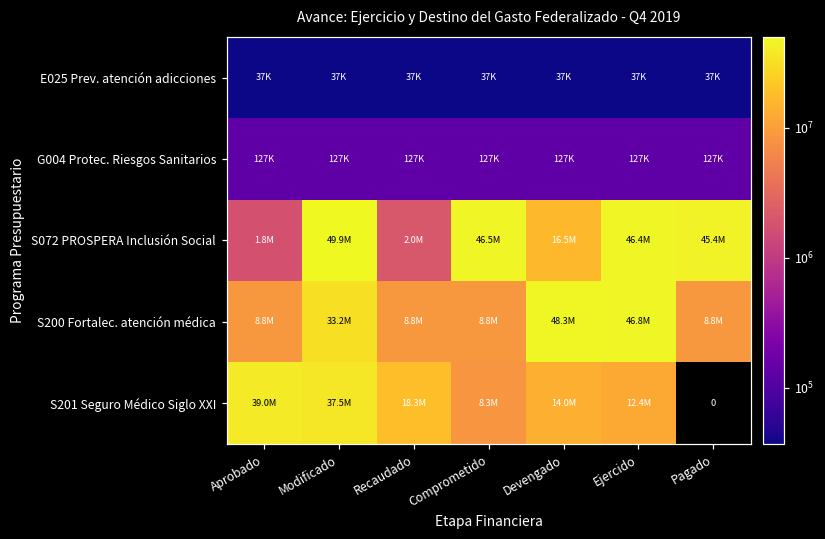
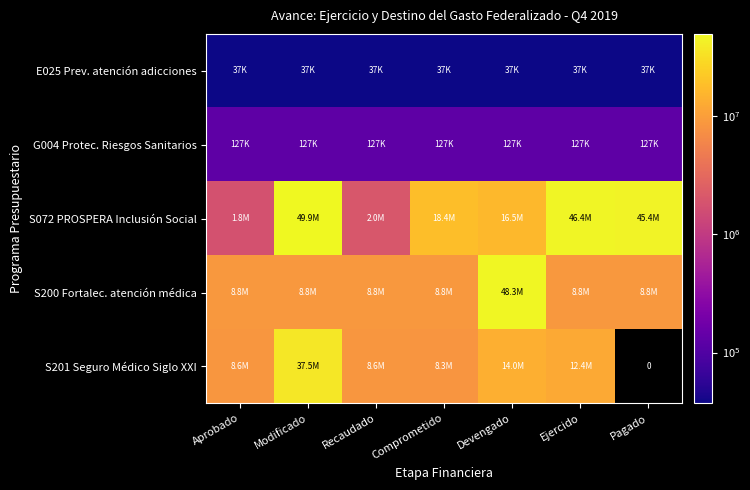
  {
    "E025 Prev. atención adicciones": {
      "Aprobado": "37K",
      "Modificado": "37K",
      "Recaudado": "37K",
      "Comprometido": "37K",
      "Devengado": "37K",
      "Ejercido": "37K",
      "Pagado": "37K"
    },
    "G004 Protec. Riesgos Sanitarios": {
      "Aprobado": "127K",
      "Modificado": "127K",
      "Recaudado": "127K",
      "Comprometido": "127K",
      "Devengado": "127K",
      "Ejercido": "127K",
      "Pagado": "127K"
    },
    "S072 PROSPERA Inclusión Social": {
      "Aprobado": "1.8M",
      "Modificado": "49.9M",
      "Recaudado": "2.0M",
-     "Comprometido": "46.5M",
+     "Comprometido": "18.4M",
      "Devengado": "16.5M",
      "Ejercido": "46.4M",
      "Pagado": "45.4M"
    },
    "S200 Fortalec. atención médica": {
      "Aprobado": "8.8M",
-     "Modificado": "33.2M",
+     "Modificado": "8.8M",
      "Recaudado": "8.8M",
      "Comprometido": "8.8M",
      "Devengado": "48.3M",
-     "Ejercido": "46.8M",
+     "Ejercido": "8.8M",
      "Pagado": "8.8M"
    },
    "S201 Seguro Médico Siglo XXI": {
-     "Aprobado": "39.0M",
+     "Aprobado": "8.6M",
      "Modificado": "37.5M",
-     "Recaudado": "18.3M",
+     "Recaudado": "8.6M",
      "Comprometido": "8.3M",
      "Devengado": "14.0M",
      "Ejercido": "12.4M",
      "Pagado": "0"
    }
  }
